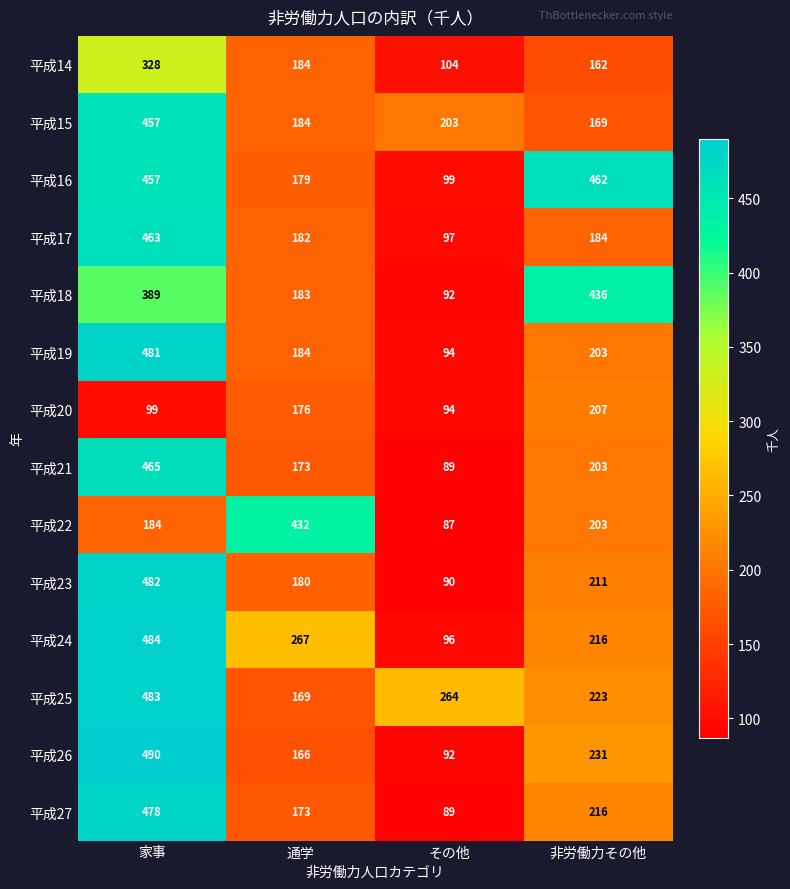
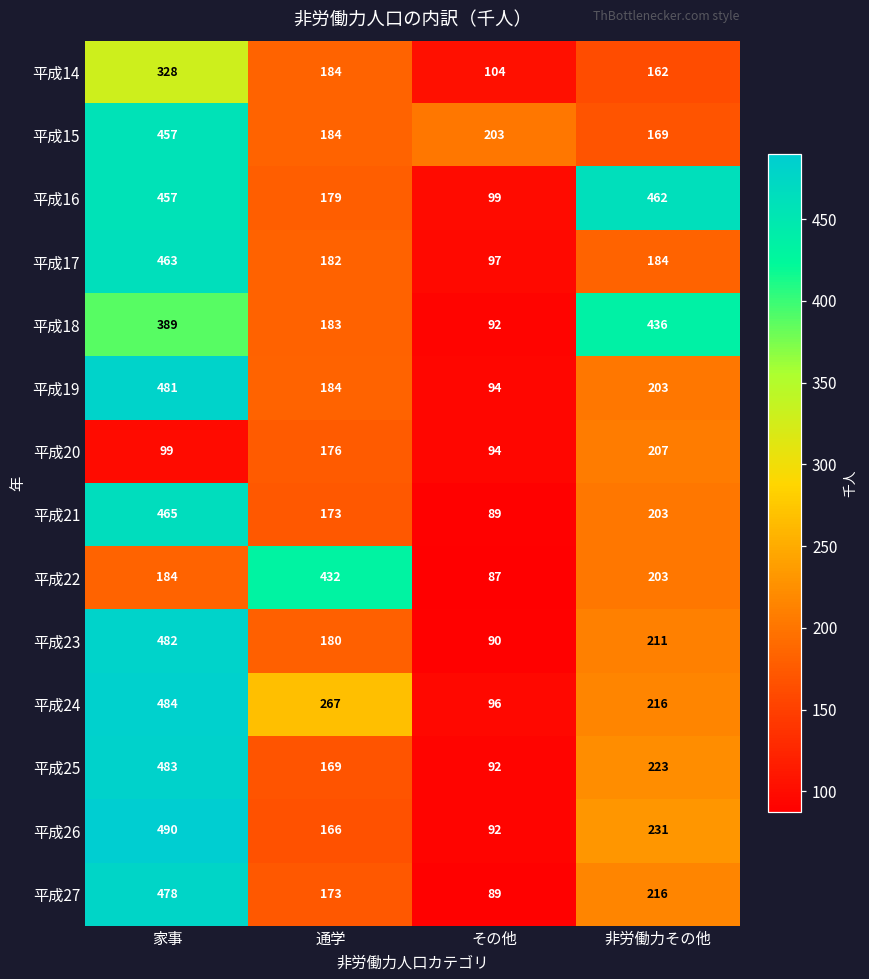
  {
    "平成14": {
      "家事": 328,
      "通学": 184,
      "その他": 104,
      "非労働力その他": 162
    },
    "平成15": {
      "家事": 457,
      "通学": 184,
      "その他": 203,
      "非労働力その他": 169
    },
    "平成16": {
      "家事": 457,
      "通学": 179,
      "その他": 99,
      "非労働力その他": 462
    },
    "平成17": {
      "家事": 463,
      "通学": 182,
      "その他": 97,
      "非労働力その他": 184
    },
    "平成18": {
      "家事": 389,
      "通学": 183,
      "その他": 92,
      "非労働力その他": 436
    },
    "平成19": {
      "家事": 481,
      "通学": 184,
      "その他": 94,
      "非労働力その他": 203
    },
    "平成20": {
      "家事": 99,
      "通学": 176,
      "その他": 94,
      "非労働力その他": 207
    },
    "平成21": {
      "家事": 465,
      "通学": 173,
      "その他": 89,
      "非労働力その他": 203
    },
    "平成22": {
      "家事": 184,
      "通学": 432,
      "その他": 87,
      "非労働力その他": 203
    },
    "平成23": {
      "家事": 482,
      "通学": 180,
      "その他": 90,
      "非労働力その他": 211
    },
    "平成24": {
      "家事": 484,
      "通学": 267,
      "その他": 96,
      "非労働力その他": 216
    },
    "平成25": {
      "家事": 483,
      "通学": 169,
-     "その他": 264,
+     "その他": 92,
      "非労働力その他": 223
    },
    "平成26": {
      "家事": 490,
      "通学": 166,
      "その他": 92,
      "非労働力その他": 231
    },
    "平成27": {
      "家事": 478,
      "通学": 173,
      "その他": 89,
      "非労働力その他": 216
    }
  }
